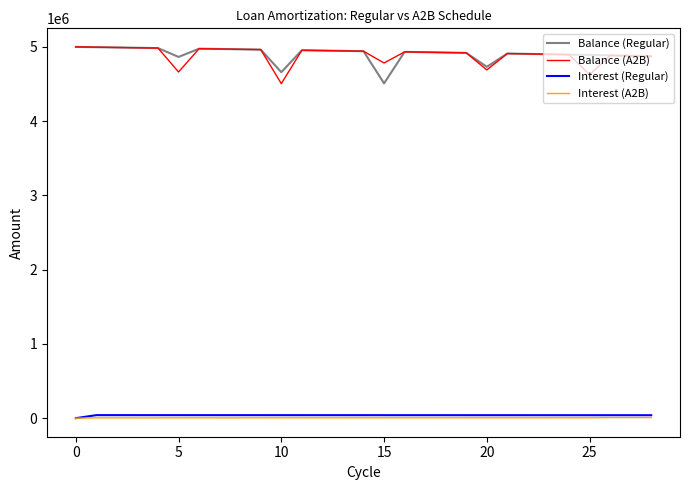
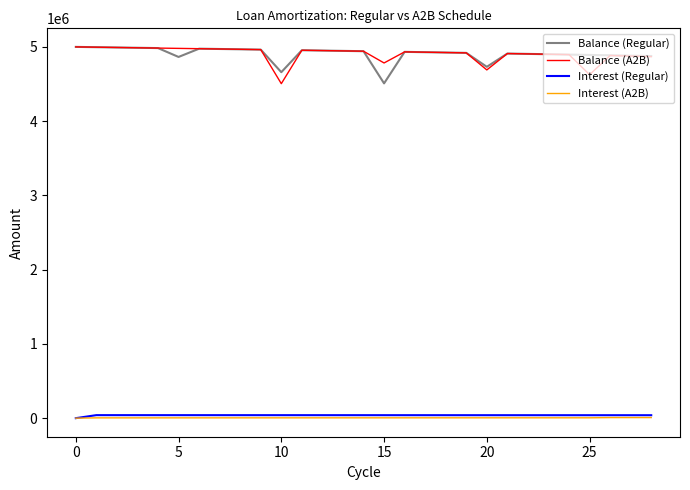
  {
    "Balance (Regular)": {
      "5": 4900000,
      "10": 4700000,
      "15": 4500000,
      "20": 4700000
    },
    "Balance (A2B)": {
-     "5": 4700000,
+     "5": 5000000,
      "10": 4500000,
      "15": 4800000,
      "20": 4700000
    },
    "Interest (Regular)": {
      "5": 0,
      "10": 0,
      "15": 0,
      "20": 0,
      "25": 0
    },
    "Interest (A2B)": {
      "5": 0,
      "10": 0,
      "15": 0,
      "20": 0,
      "25": 0
    }
  }
